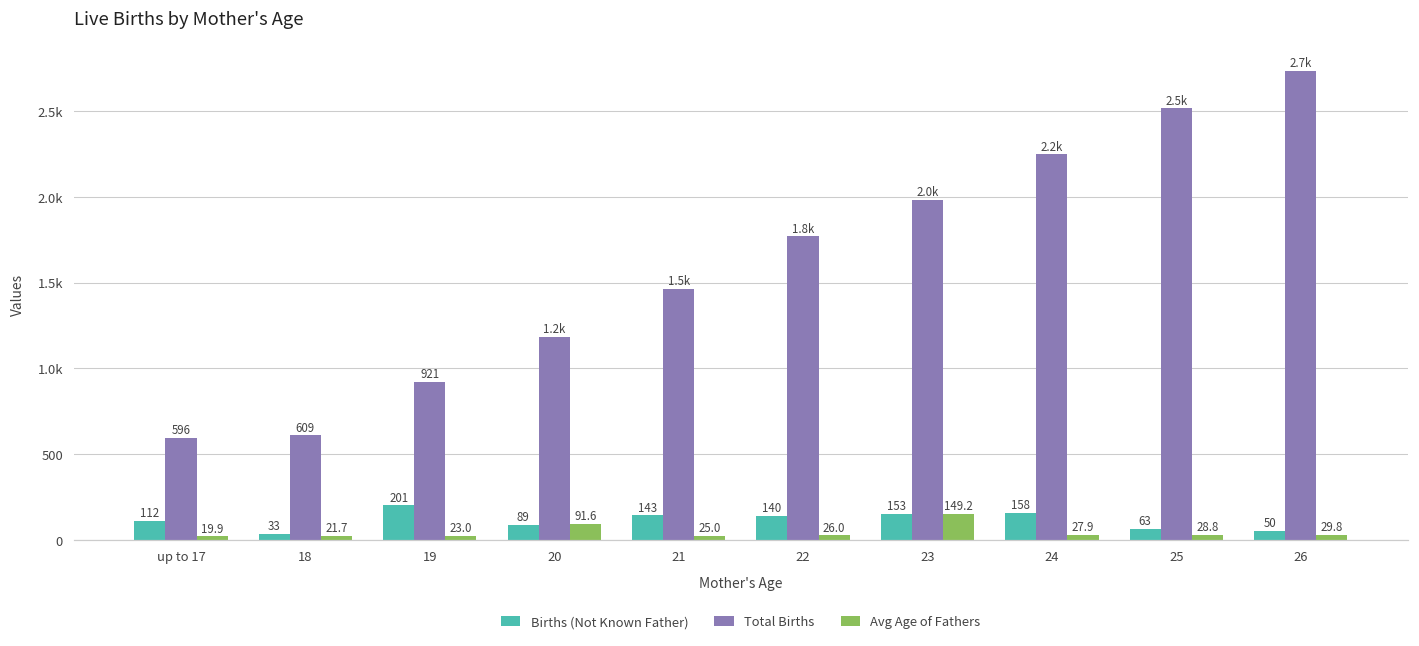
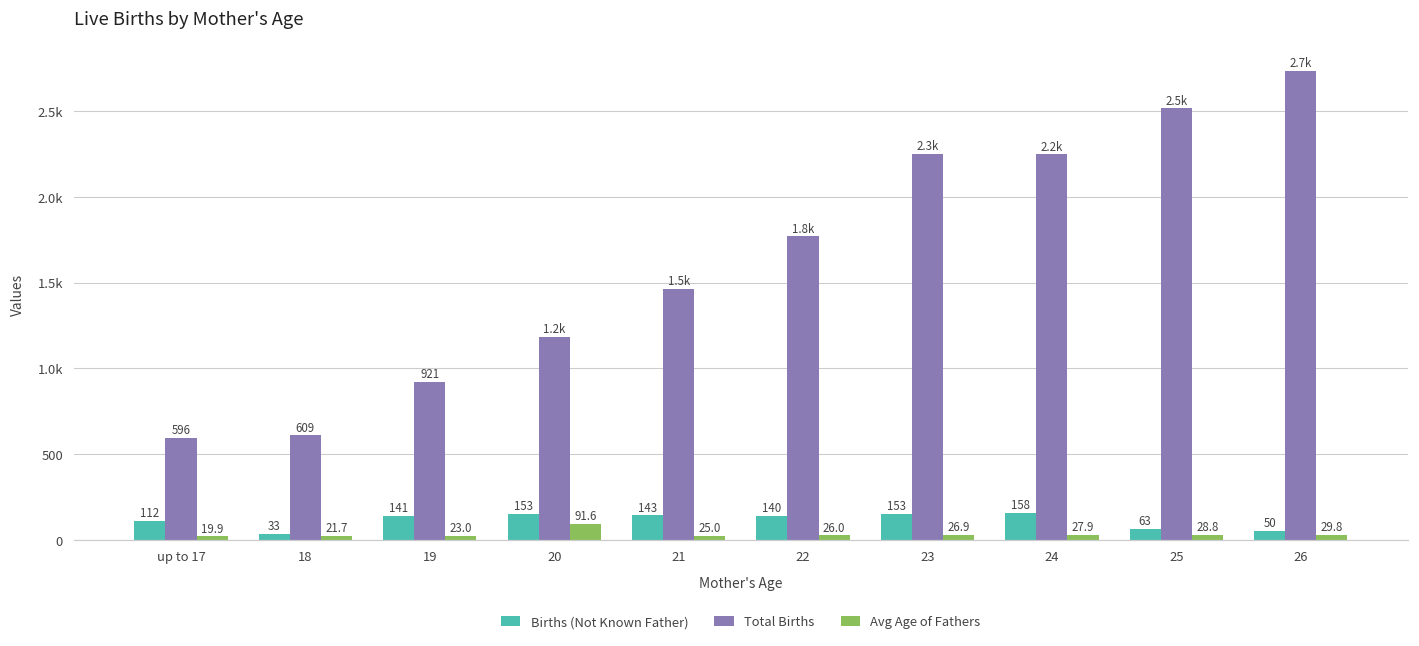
  {
    "Births (Not Known Father)": {
      "up to 17": "112",
      "18": "33",
-     "19": "201",
-     "20": "89",
+     "19": "141",
+     "20": "153",
      "21": "143",
      "22": "140",
      "23": "153",
      "24": "158",
      "25": "63",
      "26": "50"
    },
    "Total Births": {
      "up to 17": "596",
      "18": "609",
      "19": "921",
      "20": "1.2k",
      "21": "1.5k",
      "22": "1.8k",
-     "23": "2.0k",
+     "23": "2.3k",
      "24": "2.2k",
      "25": "2.5k",
      "26": "2.7k"
    },
    "Avg Age of Fathers": {
      "up to 17": "19.9",
      "18": "21.7",
      "19": "23.0",
      "20": "91.6",
      "21": "25.0",
      "22": "26.0",
-     "23": "149.2",
+     "23": "26.9",
      "24": "27.9",
      "25": "28.8",
      "26": "29.8"
    }
  }
